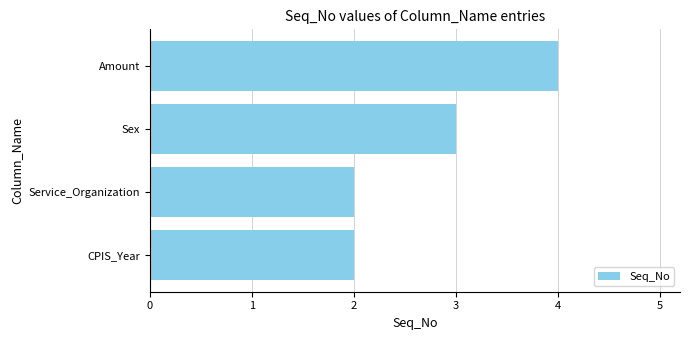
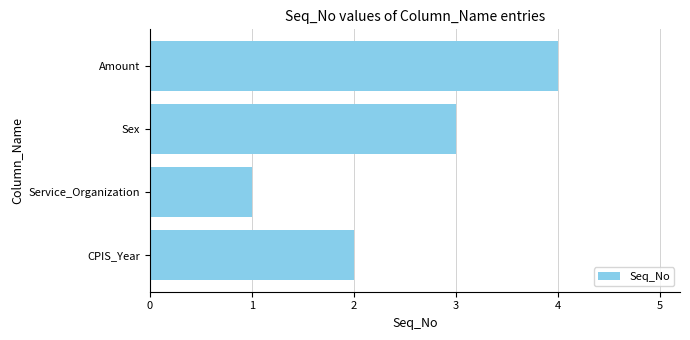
  {
    "Amount": 4,
    "Sex": 3,
-   "Service_Organization": 2,
+   "Service_Organization": 1,
    "CPIS_Year": 2
  }
